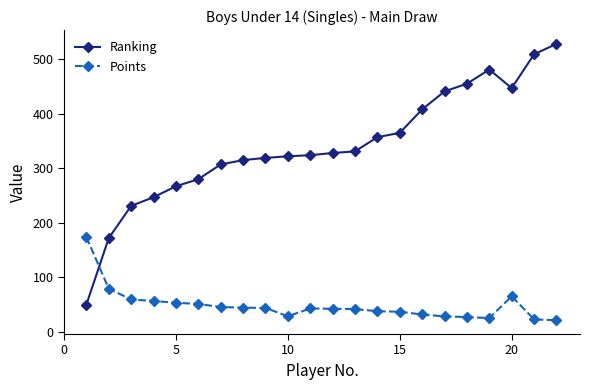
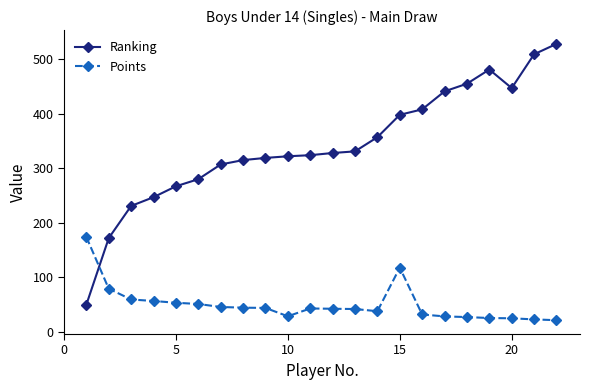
  {
    "Ranking": {
      "5": 270,
      "10": 320,
-     "15": 370,
+     "15": 400,
      "20": 450
    },
    "Points": {
      "5": 50,
      "10": 30,
-     "15": 40,
-     "20": 70
+     "15": 120,
+     "20": 30
    }
  }
